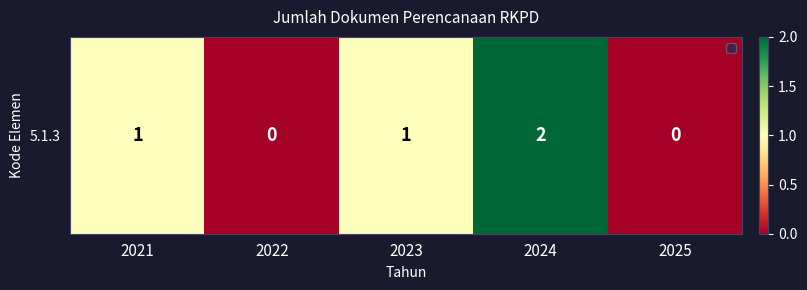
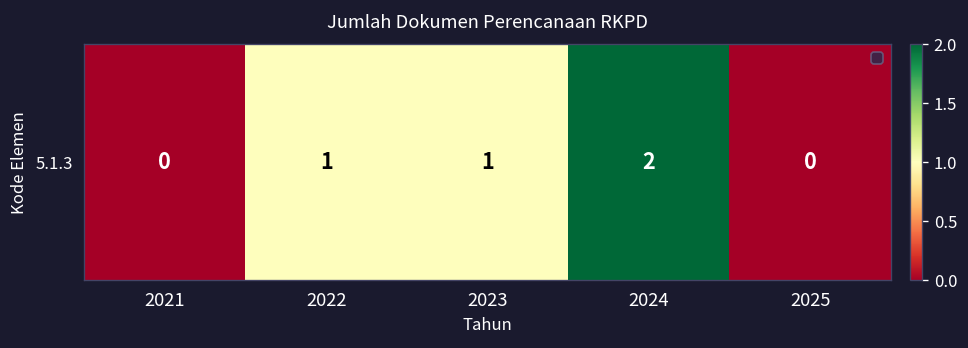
  {
    "5.1.3": {
-     "2021": 1,
-     "2022": 0,
+     "2021": 0,
+     "2022": 1,
      "2023": 1,
      "2024": 2,
      "2025": 0
    }
  }
